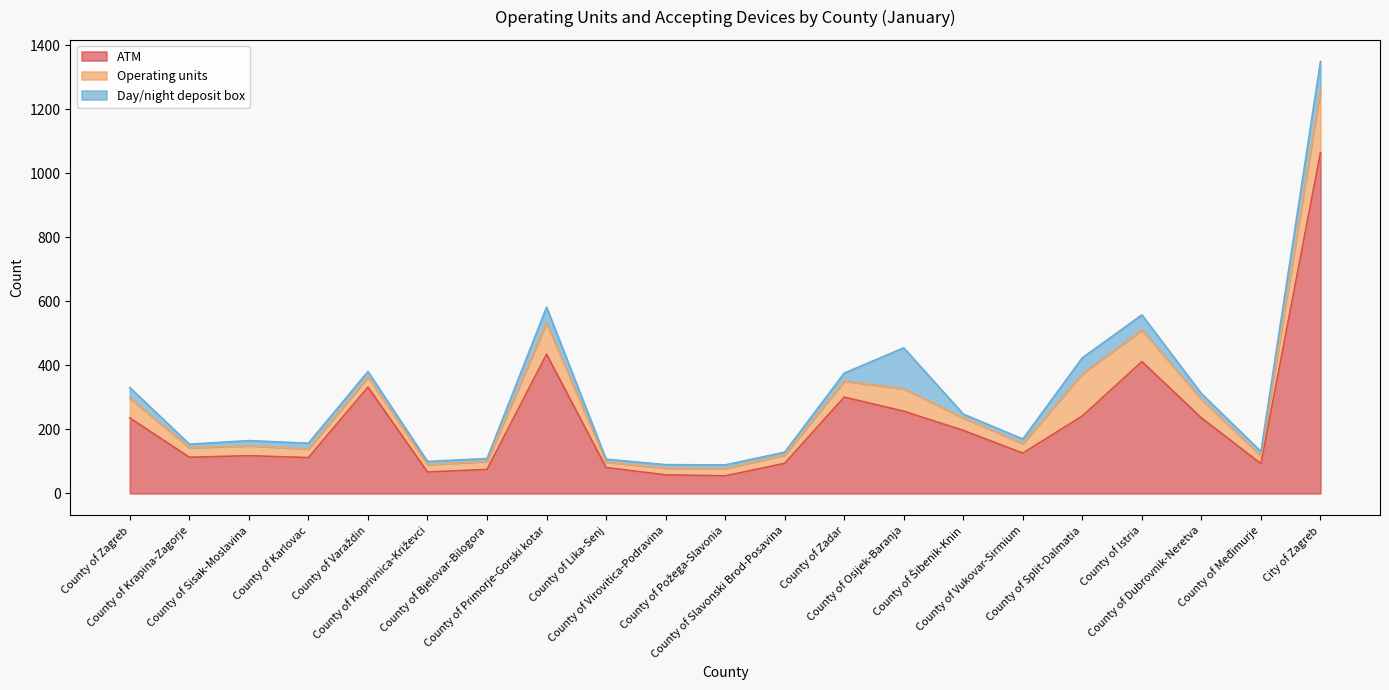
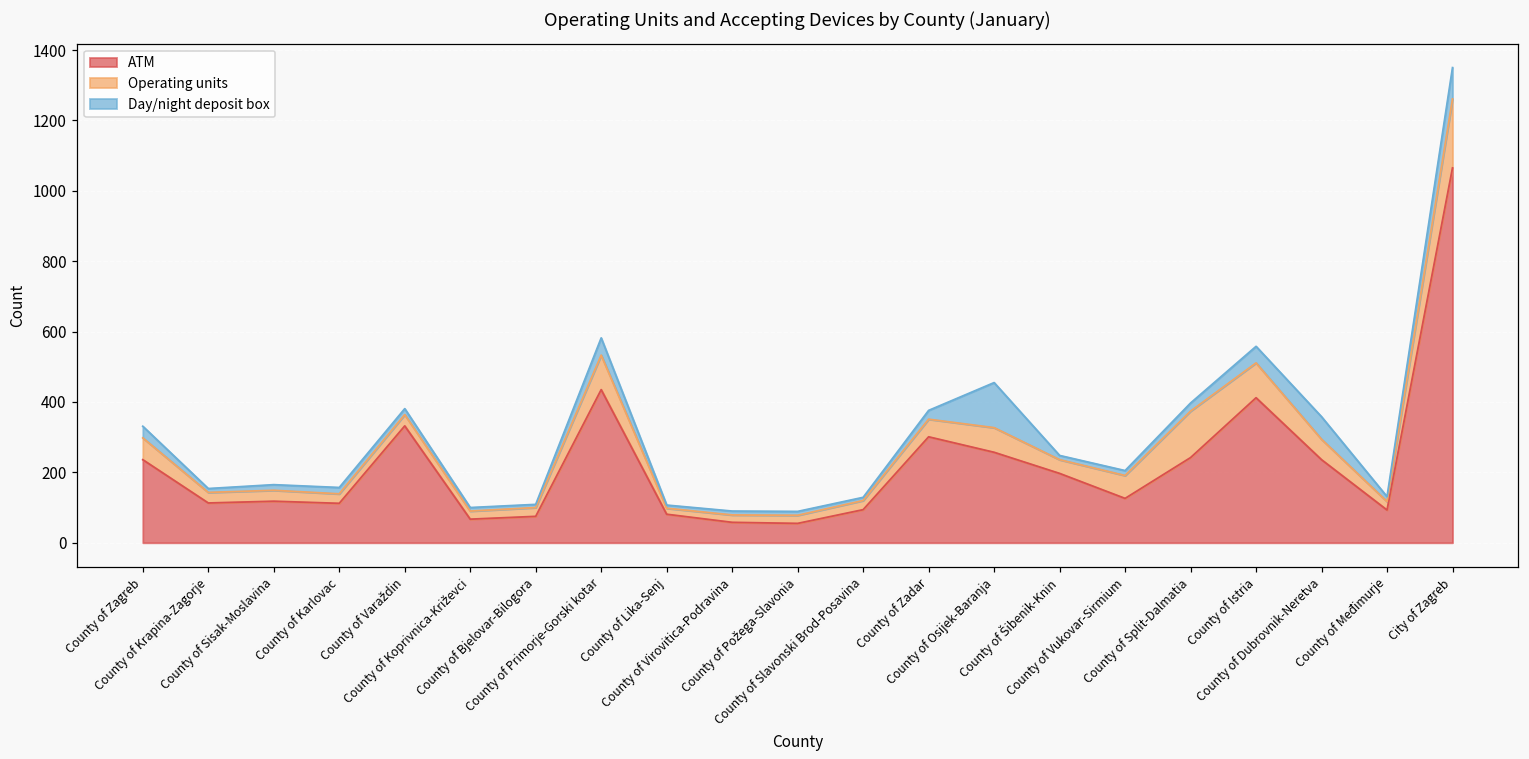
  {
    "ATM": {
      "County of Zagreb": 240,
      "County of Krapina-Zagorje": 110,
      "County of Sisak-Moslavina": 120,
      "County of Karlovac": 110,
      "County of Varaždin": 330,
      "County of Koprivnica-Križevci": 70,
      "County of Bjelovar-Bilogora": 80,
      "County of Primorje-Gorski kotar": 440,
      "County of Lika-Senj": 80,
      "County of Virovitica-Podravina": 60,
      "County of Požega-Slavonia": 60,
      "County of Slavonski Brod-Posavina": 90,
      "County of Zadar": 300,
      "County of Osijek-Baranja": 260,
      "County of Šibenik-Knin": 200,
      "County of Vukovar-Sirmium": 130,
      "County of Split-Dalmatia": 240,
      "County of Istria": 410,
      "County of Dubrovnik-Neretva": 240,
      "County of Međimurje": 90,
      "City of Zagreb": 1070
    },
    "Operating units": {
      "County of Zagreb": 60,
      "County of Krapina-Zagorje": 30,
      "County of Sisak-Moslavina": 30,
      "County of Karlovac": 30,
      "County of Varaždin": 30,
      "County of Koprivnica-Križevci": 20,
      "County of Bjelovar-Bilogora": 30,
      "County of Primorje-Gorski kotar": 100,
      "County of Lika-Senj": 20,
      "County of Virovitica-Podravina": 20,
      "County of Požega-Slavonia": 20,
      "County of Slavonski Brod-Posavina": 30,
      "County of Zadar": 50,
      "County of Osijek-Baranja": 70,
      "County of Šibenik-Knin": 40,
-     "County of Vukovar-Sirmium": 30,
+     "County of Vukovar-Sirmium": 70,
      "County of Split-Dalmatia": 130,
      "County of Istria": 100,
      "County of Dubrovnik-Neretva": 60,
      "County of Međimurje": 20,
      "City of Zagreb": 200
    },
    "Day/night deposit box": {
      "County of Zagreb": 30,
      "County of Krapina-Zagorje": 10,
      "County of Sisak-Moslavina": 20,
      "County of Karlovac": 20,
      "County of Varaždin": 20,
      "County of Koprivnica-Križevci": 10,
      "County of Bjelovar-Bilogora": 10,
      "County of Primorje-Gorski kotar": 50,
      "County of Lika-Senj": 10,
      "County of Virovitica-Podravina": 10,
      "County of Požega-Slavonia": 10,
      "County of Slavonski Brod-Posavina": 10,
      "County of Zadar": 30,
      "County of Osijek-Baranja": 130,
      "County of Šibenik-Knin": 10,
      "County of Vukovar-Sirmium": 10,
-     "County of Split-Dalmatia": 50,
+     "County of Split-Dalmatia": 20,
      "County of Istria": 50,
-     "County of Dubrovnik-Neretva": 20,
+     "County of Dubrovnik-Neretva": 60,
      "County of Međimurje": 10,
      "City of Zagreb": 90
    }
  }
